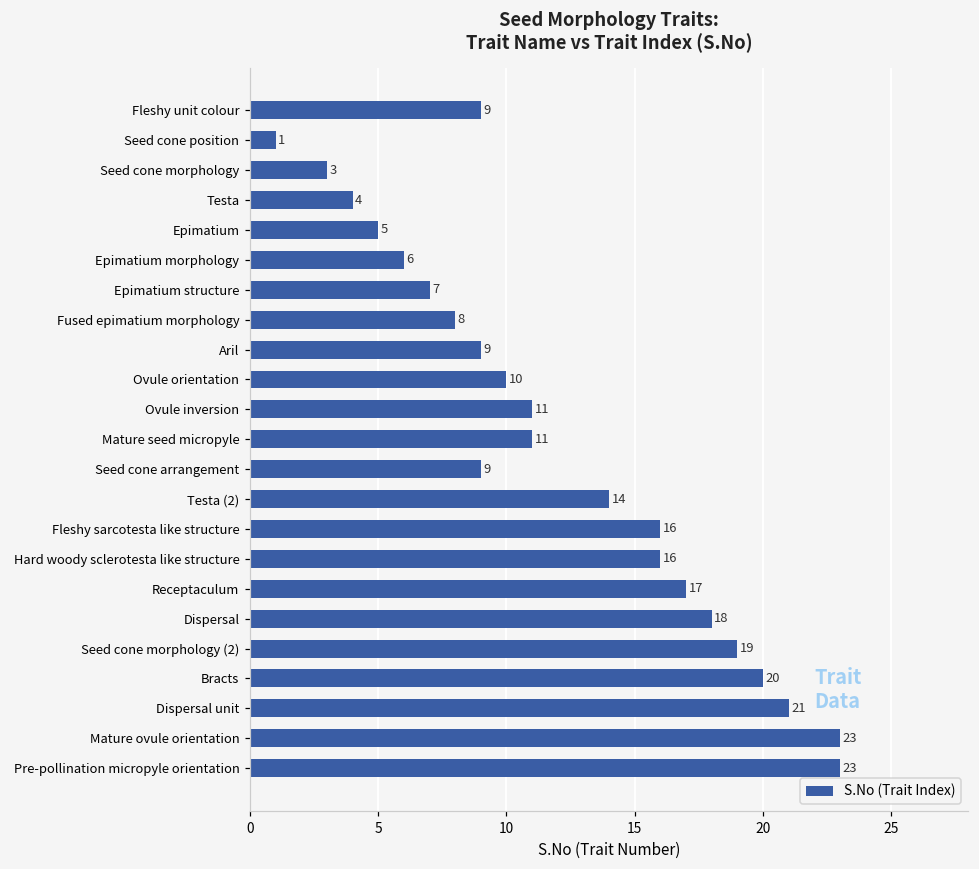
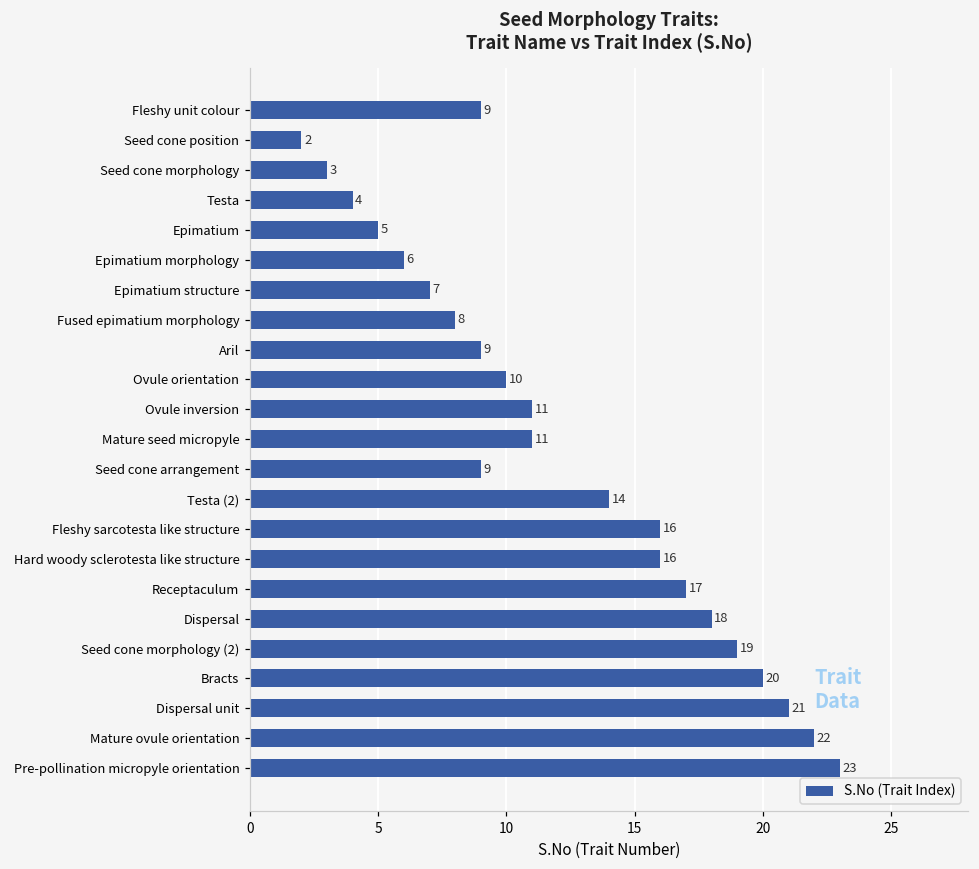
  {
    "Fleshy unit colour": 9,
-   "Seed cone position": 1,
+   "Seed cone position": 2,
    "Seed cone morphology": 3,
    "Testa": 4,
    "Epimatium": 5,
    "Epimatium morphology": 6,
    "Epimatium structure": 7,
    "Fused epimatium morphology": 8,
    "Aril": 9,
    "Ovule orientation": 10,
    "Ovule inversion": 11,
    "Mature seed micropyle": 11,
    "Seed cone arrangement": 9,
    "Testa (2)": 14,
    "Fleshy sarcotesta like structure": 16,
    "Hard woody sclerotesta like structure": 16,
    "Receptaculum": 17,
    "Dispersal": 18,
    "Seed cone morphology (2)": 19,
    "Bracts": 20,
    "Dispersal unit": 21,
-   "Mature ovule orientation": 23,
+   "Mature ovule orientation": 22,
    "Pre-pollination micropyle orientation": 23
  }
